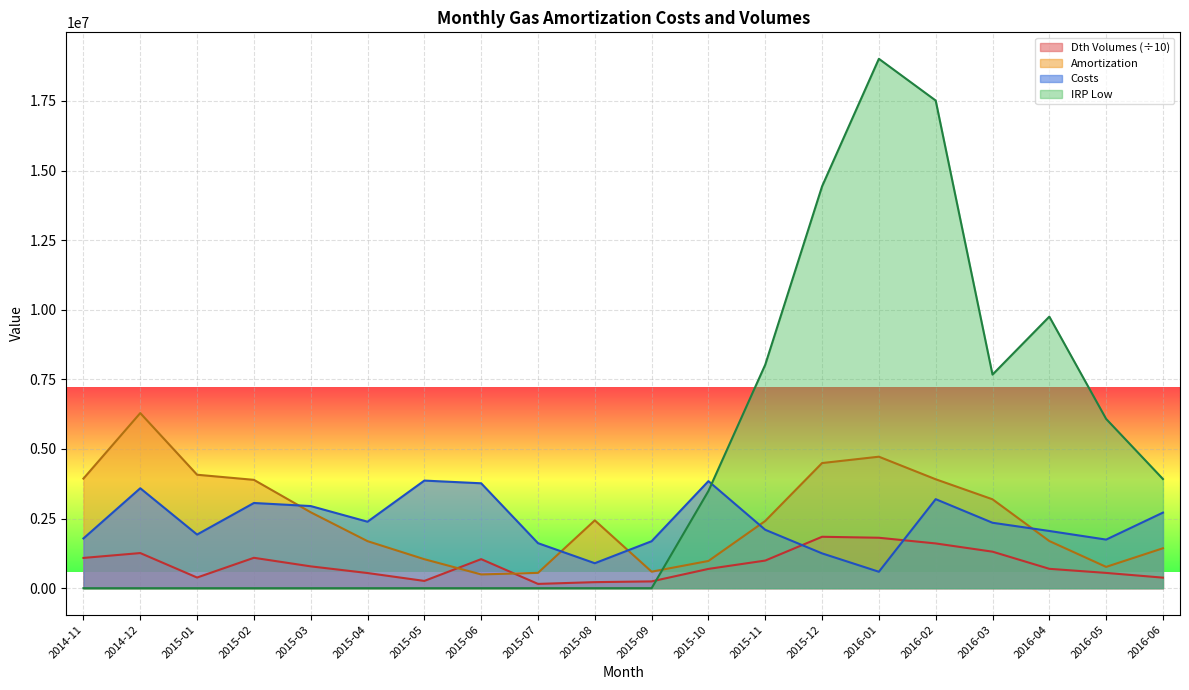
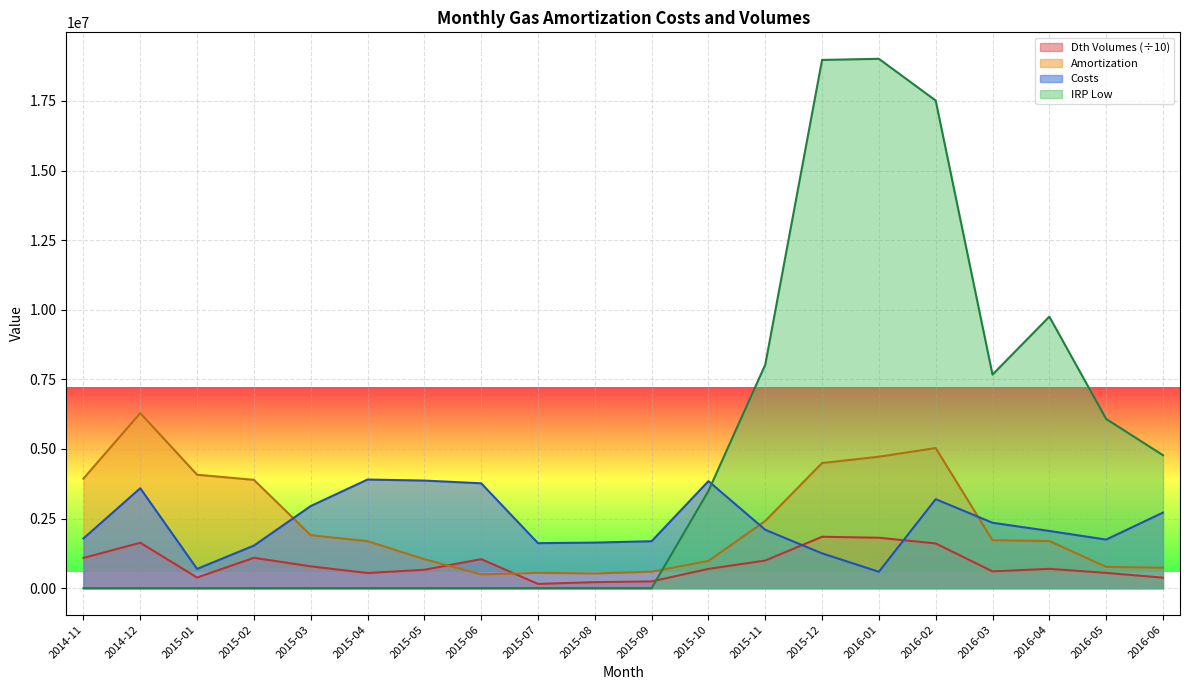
  {
    "Dth Volumes (÷10)": {
      "2014-11": 1100000,
-     "2014-12": 1300000,
+     "2014-12": 1600000,
      "2015-01": 400000,
      "2015-02": 1100000,
      "2015-03": 800000,
      "2015-04": 500000,
-     "2015-05": 300000,
+     "2015-05": 700000,
      "2015-06": 1000000,
      "2015-07": 200000,
      "2015-08": 200000,
      "2015-09": 200000,
      "2015-10": 700000,
      "2015-11": 1000000,
      "2015-12": 1800000,
      "2016-01": 1800000,
      "2016-02": 1600000,
-     "2016-03": 1300000,
+     "2016-03": 600000,
      "2016-04": 700000,
      "2016-05": 500000,
      "2016-06": 400000
    },
    "Amortization": {
      "2014-11": 3900000,
      "2014-12": 6300000,
      "2015-01": 4100000,
      "2015-02": 3900000,
-     "2015-03": 2700000,
+     "2015-03": 1900000,
      "2015-04": 1700000,
      "2015-05": 1000000,
      "2015-06": 500000,
      "2015-07": 600000,
-     "2015-08": 2400000,
+     "2015-08": 500000,
      "2015-09": 600000,
      "2015-10": 1000000,
      "2015-11": 2400000,
      "2015-12": 4500000,
      "2016-01": 4700000,
-     "2016-02": 3900000,
-     "2016-03": 3200000,
+     "2016-02": 5000000,
+     "2016-03": 1700000,
      "2016-04": 1700000,
      "2016-05": 800000,
-     "2016-06": 1400000
+     "2016-06": 700000
    },
    "Costs": {
      "2014-11": 1800000,
      "2014-12": 3600000,
-     "2015-01": 1900000,
-     "2015-02": 3100000,
+     "2015-01": 700000,
+     "2015-02": 1500000,
      "2015-03": 3000000,
-     "2015-04": 2400000,
+     "2015-04": 3900000,
      "2015-05": 3900000,
      "2015-06": 3800000,
      "2015-07": 1600000,
-     "2015-08": 900000,
+     "2015-08": 1600000,
      "2015-09": 1700000,
      "2015-10": 3800000,
      "2015-11": 2100000,
      "2015-12": 1300000,
      "2016-01": 600000,
      "2016-02": 3200000,
      "2016-03": 2400000,
      "2016-04": 2100000,
      "2016-05": 1700000,
      "2016-06": 2700000
    },
    "IRP Low": {
      "2014-11": 0,
      "2014-12": 0,
      "2015-01": 0,
      "2015-02": 0,
      "2015-03": 0,
      "2015-04": 0,
      "2015-05": 0,
      "2015-06": 0,
      "2015-07": 0,
      "2015-08": 0,
      "2015-09": 0,
      "2015-10": 3500000,
      "2015-11": 8000000,
-     "2015-12": 14400000,
+     "2015-12": 19000000,
      "2016-01": 19000000,
      "2016-02": 17500000,
      "2016-03": 7700000,
      "2016-04": 9800000,
      "2016-05": 6100000,
-     "2016-06": 3900000
+     "2016-06": 4800000
    }
  }
